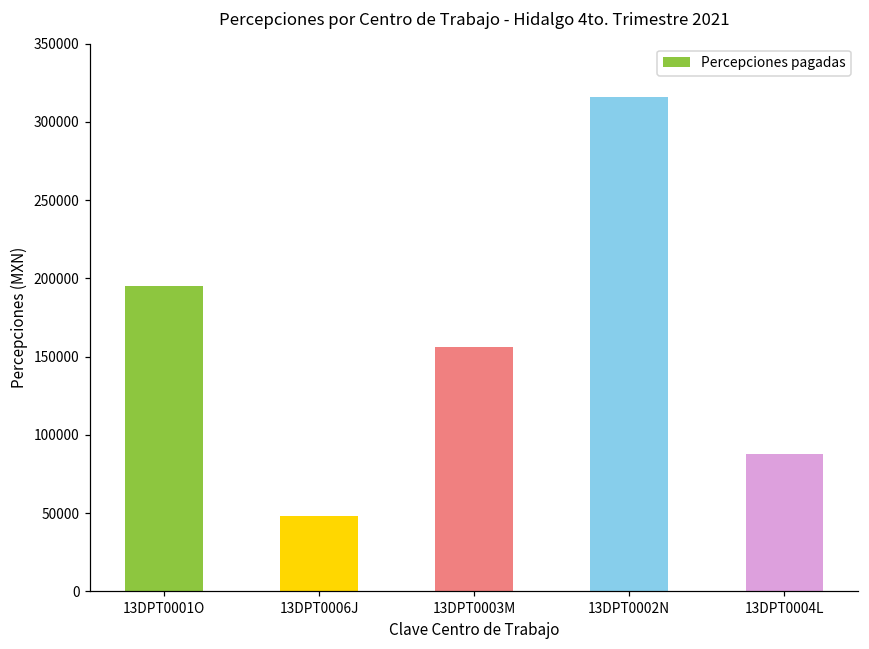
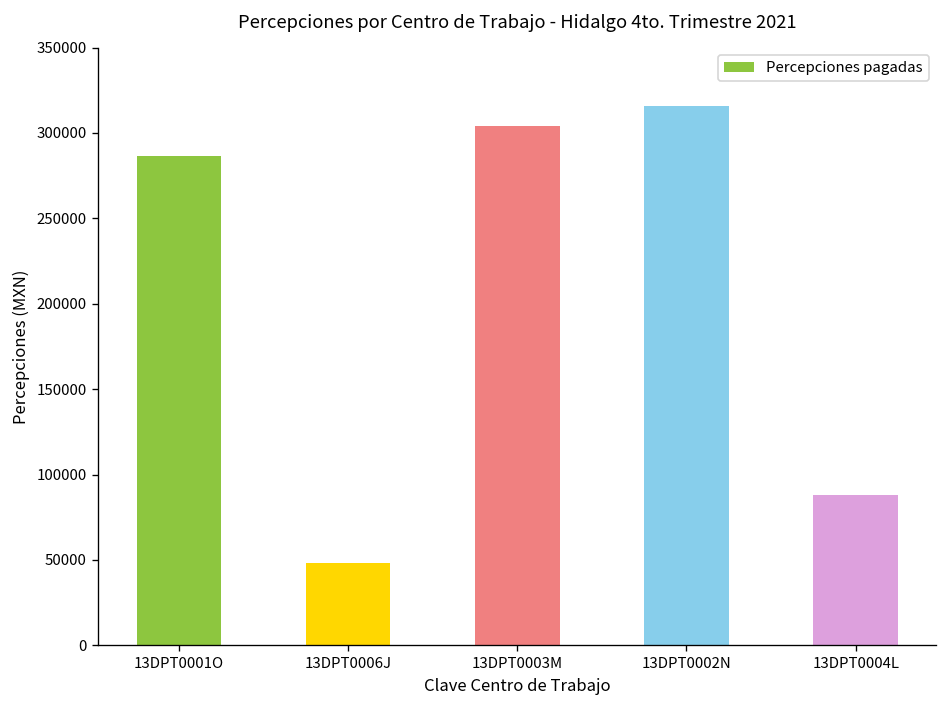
  {
-   "13DPT0001O": 195000,
+   "13DPT0001O": 287000,
    "13DPT0006J": 48000,
-   "13DPT0003M": 156000,
+   "13DPT0003M": 304000,
    "13DPT0002N": 316000,
    "13DPT0004L": 88000
  }
